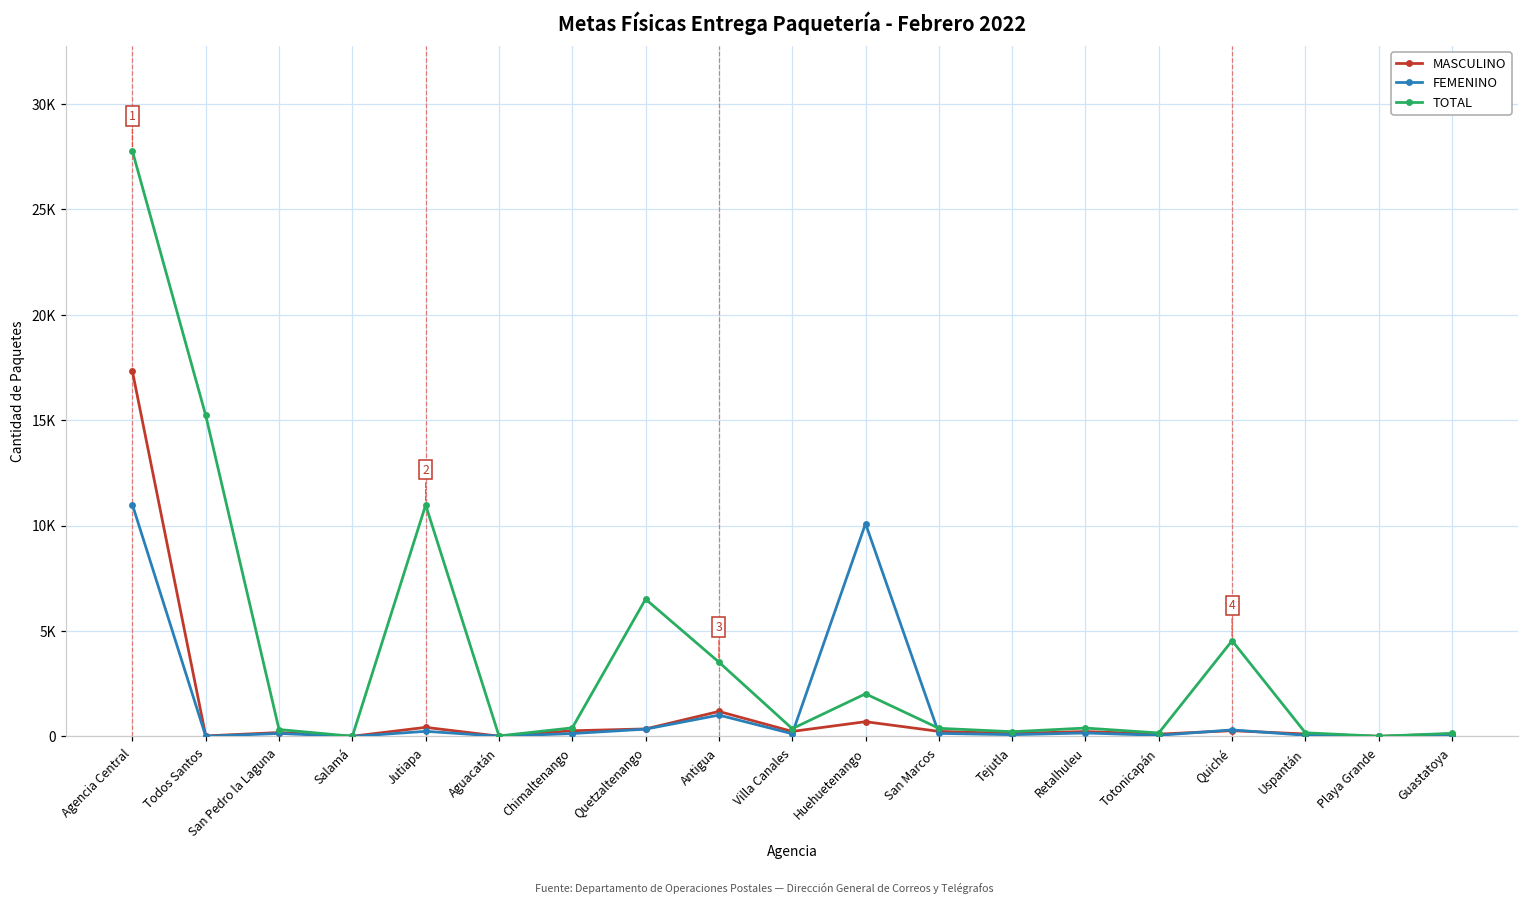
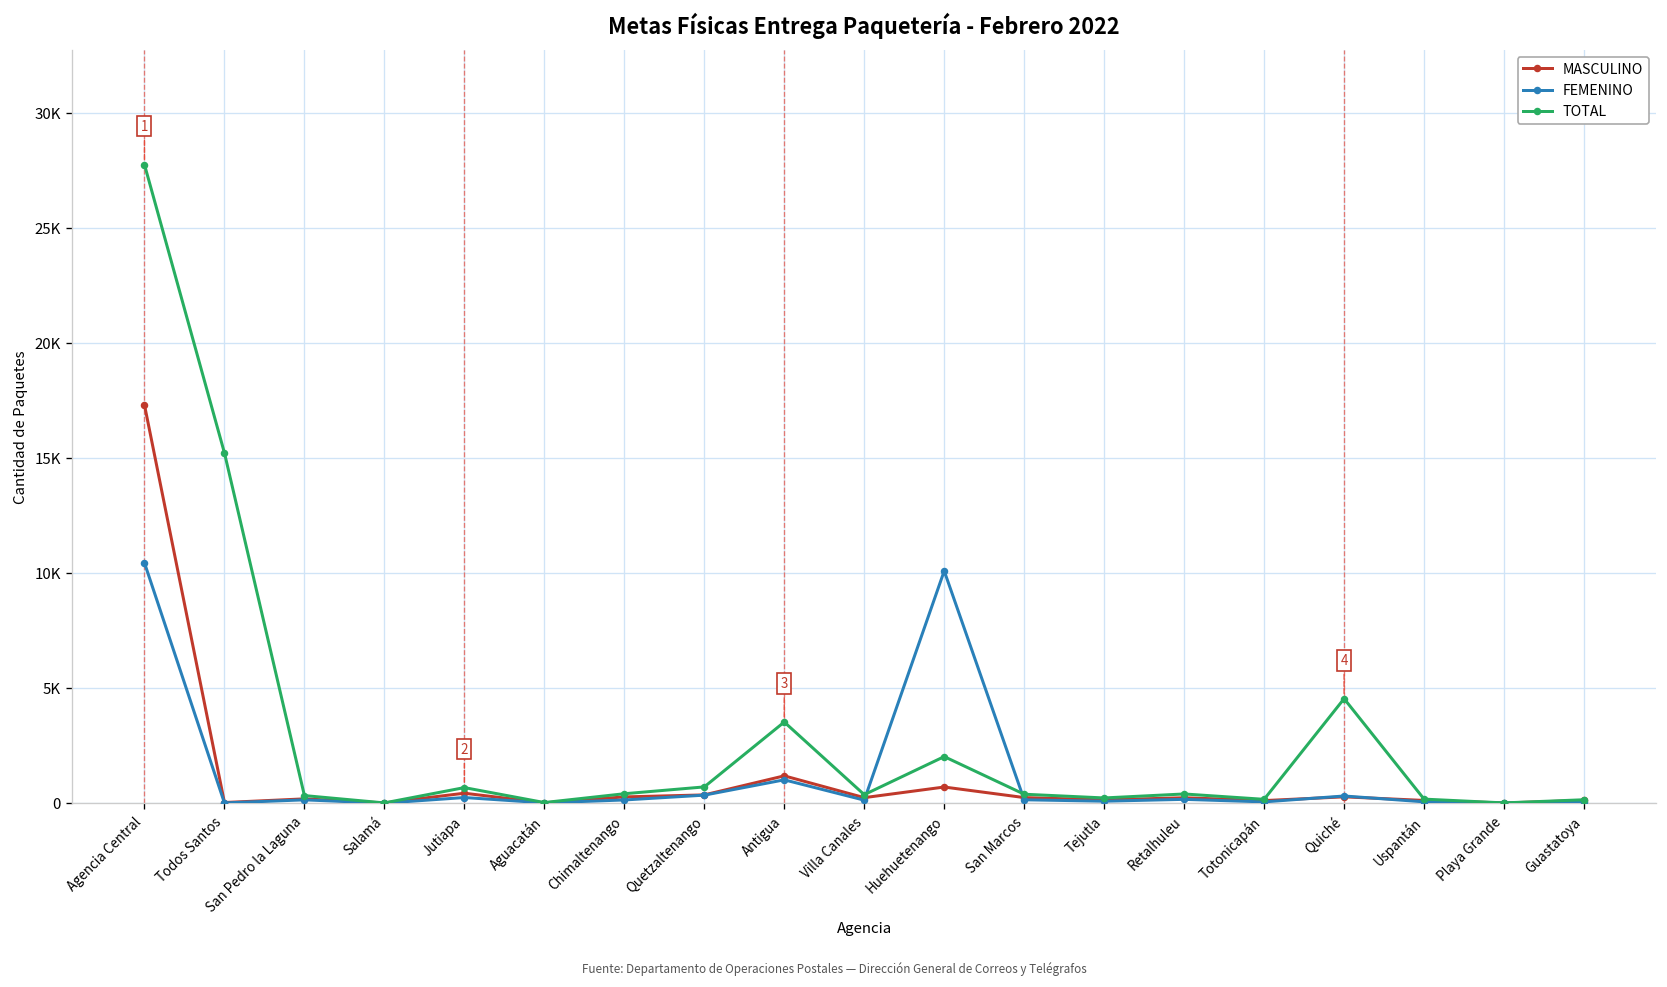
  {
    "MASCULINO": {
      "Agencia Central": 17300,
      "Jutiapa": 400,
      "Antigua": 1200,
      "Huehuetenango": 700
    },
    "FEMENINO": {
-     "Agencia Central": 11000,
+     "Agencia Central": 10500,
      "Jutiapa": 200,
      "Antigua": 1000,
      "Huehuetenango": 10100
    },
    "TOTAL": {
      "Todos Santos": 15200,
      "San Pedro la Laguna": 300,
-     "Jutiapa": 11000,
+     "Jutiapa": 700,
      "Chimaltenango": 400,
-     "Quetzaltenango": 6500,
+     "Quetzaltenango": 700,
      "Huehuetenango": 2000,
      "San Marcos": 400,
      "Retalhuleu": 400
    }
  }
